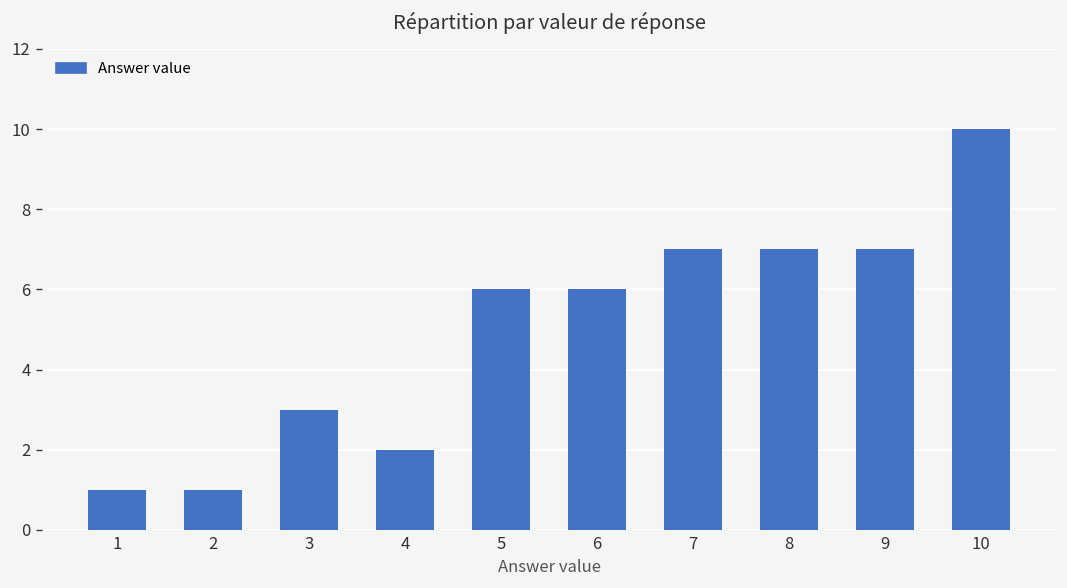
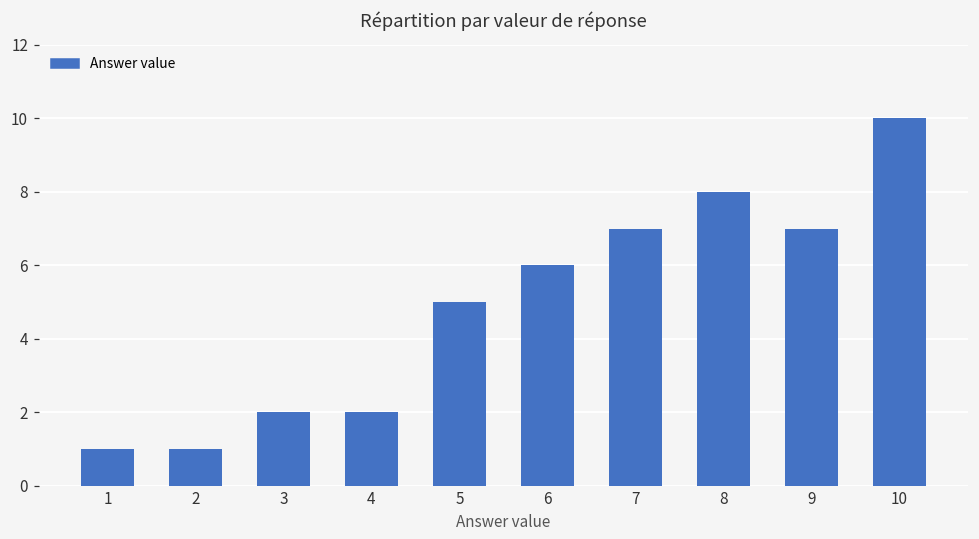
  {
    "1": 1,
    "2": 1,
-   "3": 3,
+   "3": 2,
    "4": 2,
-   "5": 6,
+   "5": 5,
    "6": 6,
    "7": 7,
-   "8": 7,
+   "8": 8,
    "9": 7,
    "10": 10
  }
